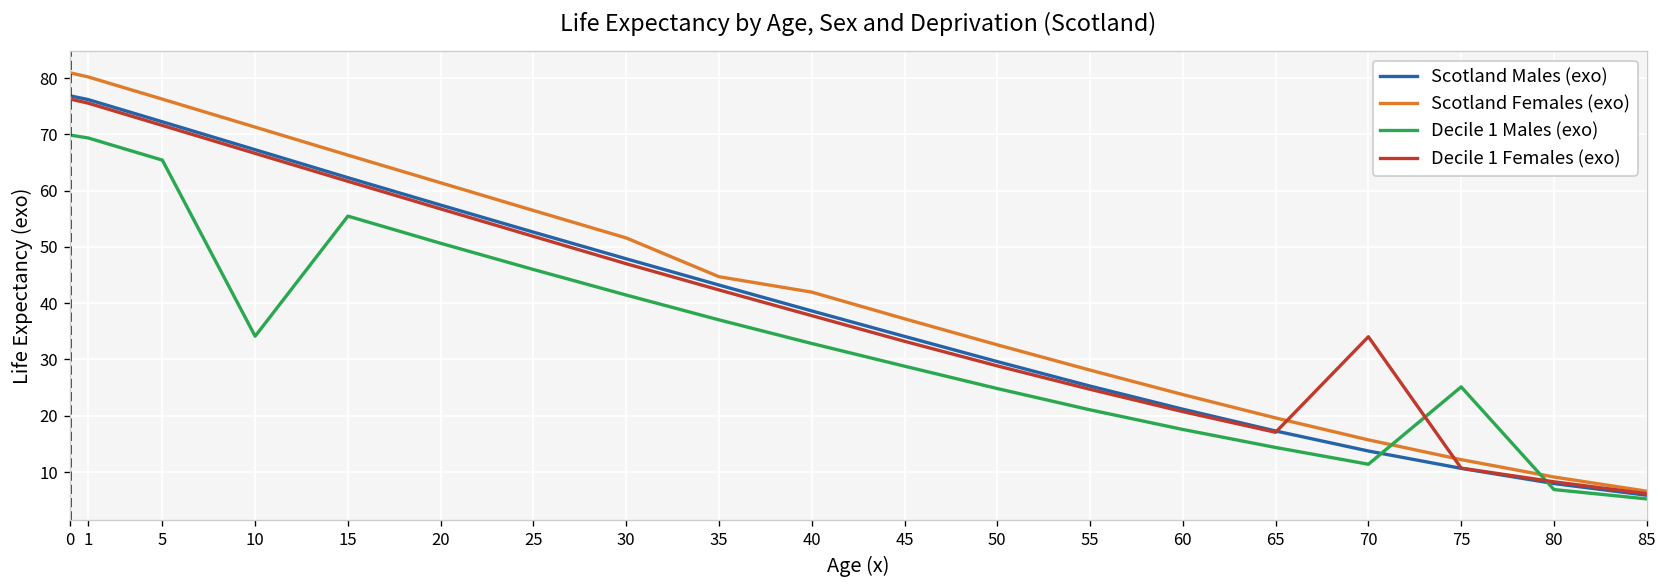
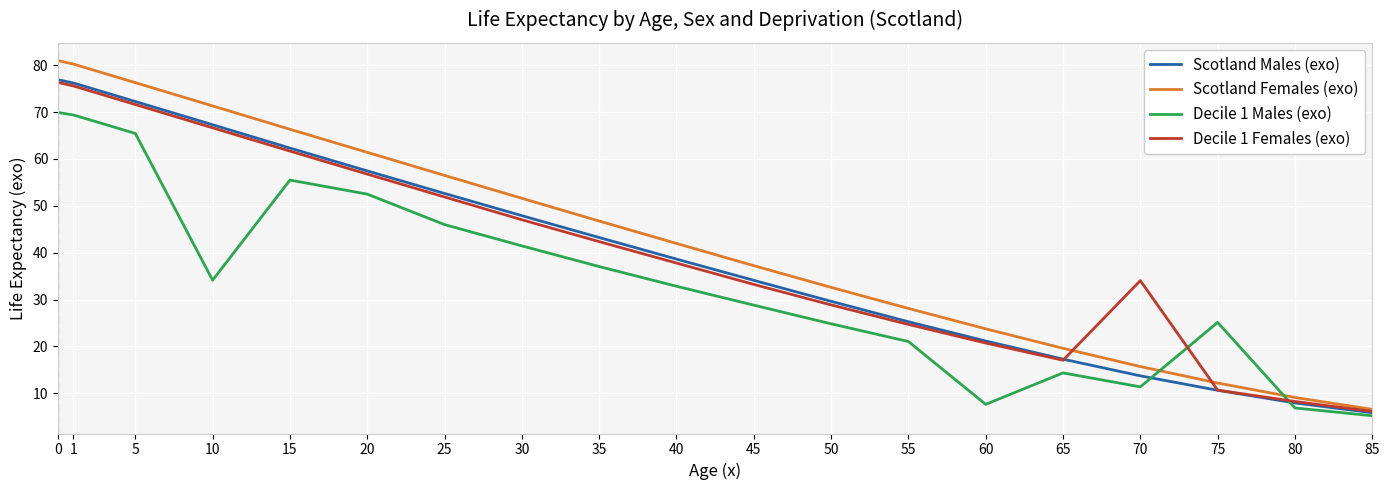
  {
    "Scotland Males (exo)": {
      "0": 77,
      "1": 76,
      "5": 72,
      "10": 67,
      "15": 62,
      "20": 57,
      "25": 53,
      "30": 48,
      "35": 43,
      "40": 39,
      "45": 34,
      "50": 30,
      "55": 25,
      "70": 14
    },
    "Scotland Females (exo)": {
      "0": 81,
      "1": 80,
      "5": 76,
      "10": 71,
      "15": 66,
      "20": 61,
      "25": 56,
      "30": 52,
-     "35": 45,
+     "35": 47,
      "40": 42,
      "45": 37,
      "50": 33,
      "55": 28,
      "60": 24,
      "65": 20,
      "70": 16,
      "75": 12,
      "80": 9
    },
    "Decile 1 Males (exo)": {
      "0": 70,
      "1": 69,
      "5": 65,
      "10": 34,
      "15": 55,
-     "20": 51,
+     "20": 52,
      "25": 46,
      "30": 41,
      "35": 37,
      "40": 33,
      "45": 29,
      "50": 25,
      "55": 21,
-     "60": 18,
+     "60": 8,
      "65": 14,
      "70": 11,
      "75": 25,
      "80": 7,
      "85": 5
    },
    "Decile 1 Females (exo)": {
      "0": 76,
      "1": 76,
      "5": 72,
      "10": 67,
      "15": 62,
      "20": 57,
      "25": 52,
      "30": 47,
      "35": 42,
      "40": 38,
      "45": 33,
      "50": 29,
      "55": 25,
      "70": 34
    }
  }
